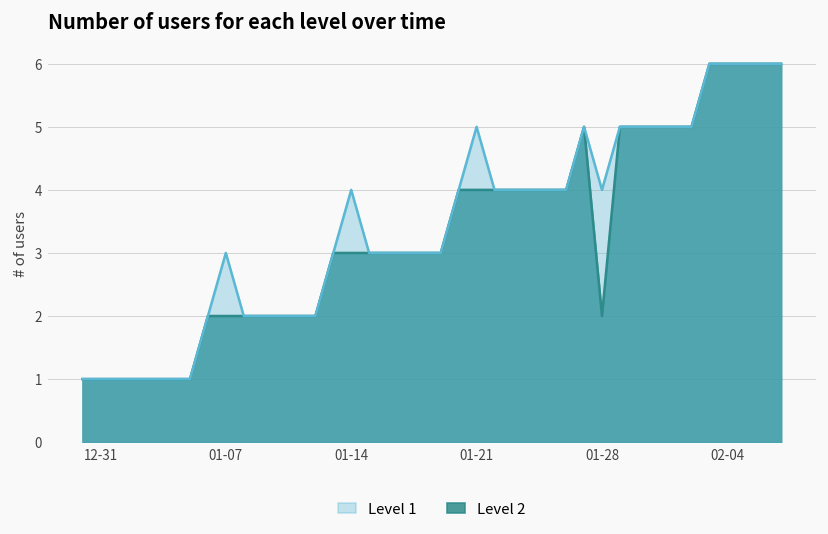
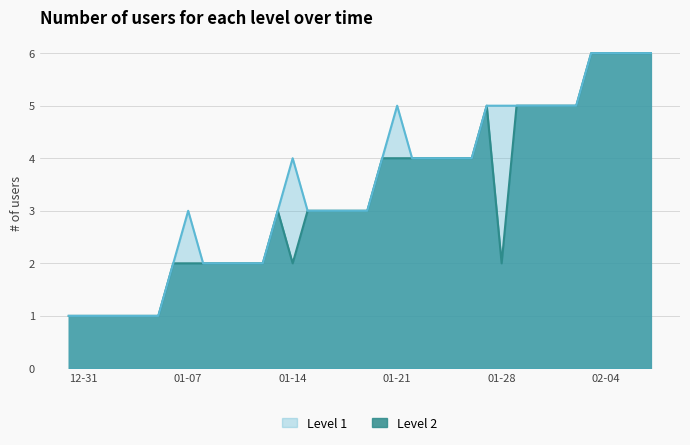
  {
    "Level 2": {
      "01-07": 2,
-     "01-14": 3,
+     "01-14": 2,
      "01-21": 4,
      "01-28": 2
    },
    "Level 1": {
      "01-07": 3,
      "01-14": 4,
      "01-21": 5,
-     "01-28": 4
+     "01-28": 5
    }
  }
